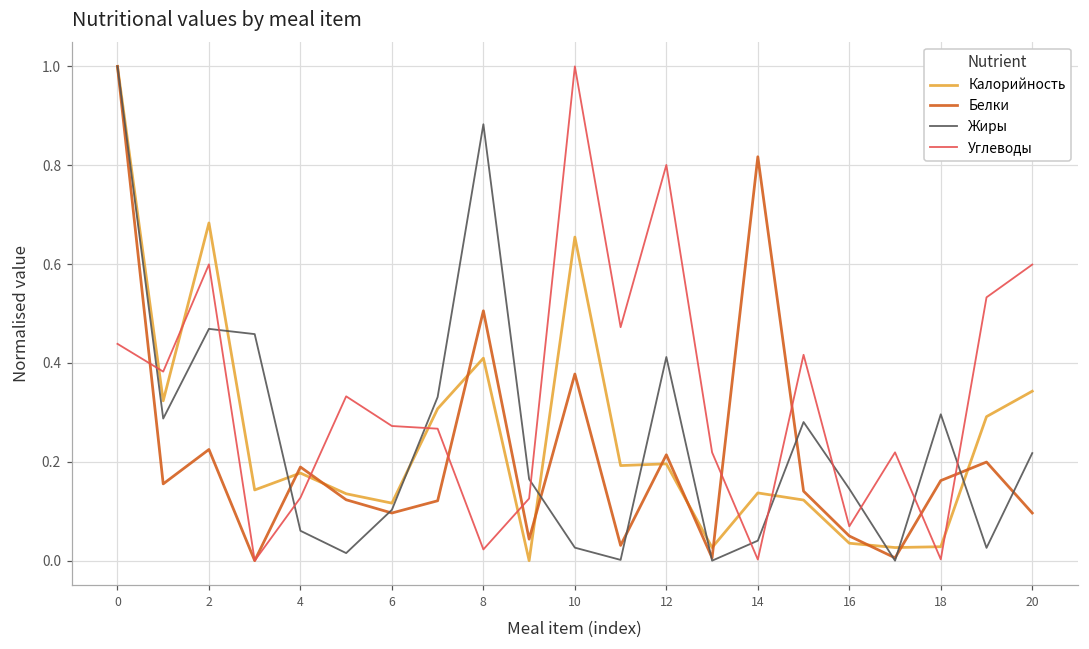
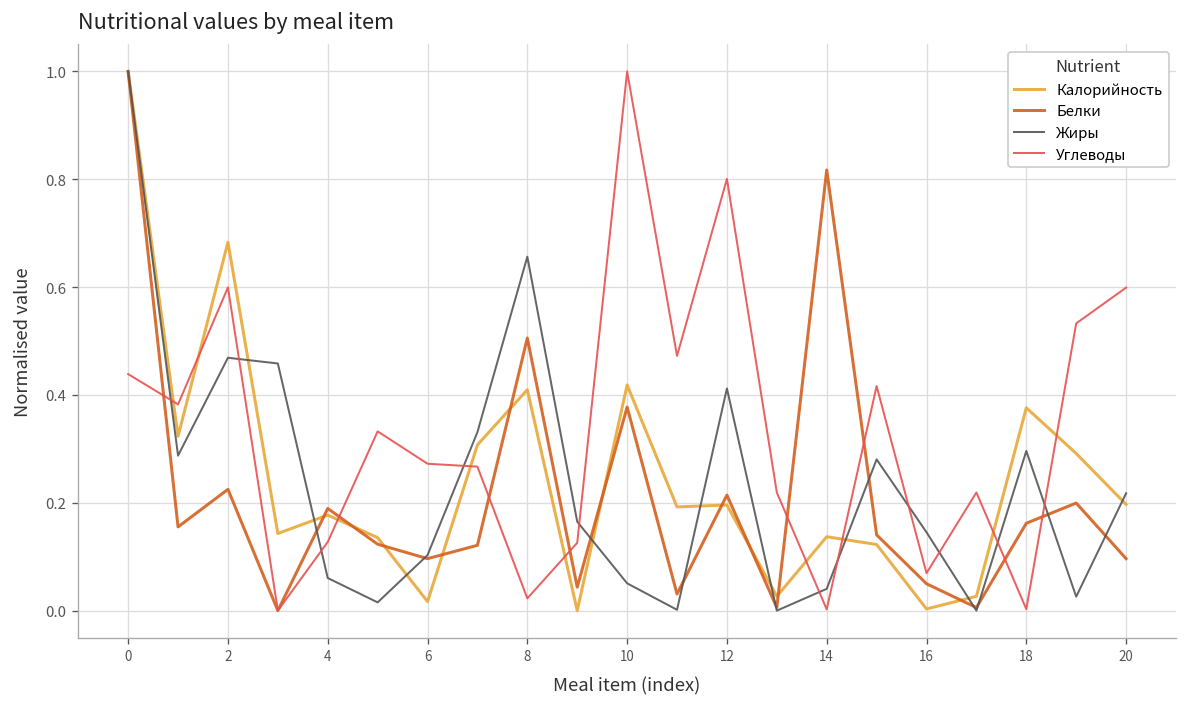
  {
    "Калорийность": {
      "2": 0.68,
      "4": 0.18,
-     "6": 0.12,
+     "6": 0.02,
      "8": 0.41,
-     "10": 0.65,
+     "10": 0.42,
      "12": 0.20,
      "14": 0.14,
-     "16": 0.04,
-     "18": 0.03,
-     "20": 0.34
+     "16": 0.00,
+     "18": 0.38,
+     "20": 0.20
    },
    "Жиры": {
      "2": 0.47,
      "4": 0.06,
      "6": 0.10,
-     "8": 0.88,
-     "10": 0.03,
+     "8": 0.66,
+     "10": 0.05,
      "12": 0.41,
      "14": 0.04,
      "16": 0.15,
      "18": 0.30,
      "20": 0.22
    }
  }
